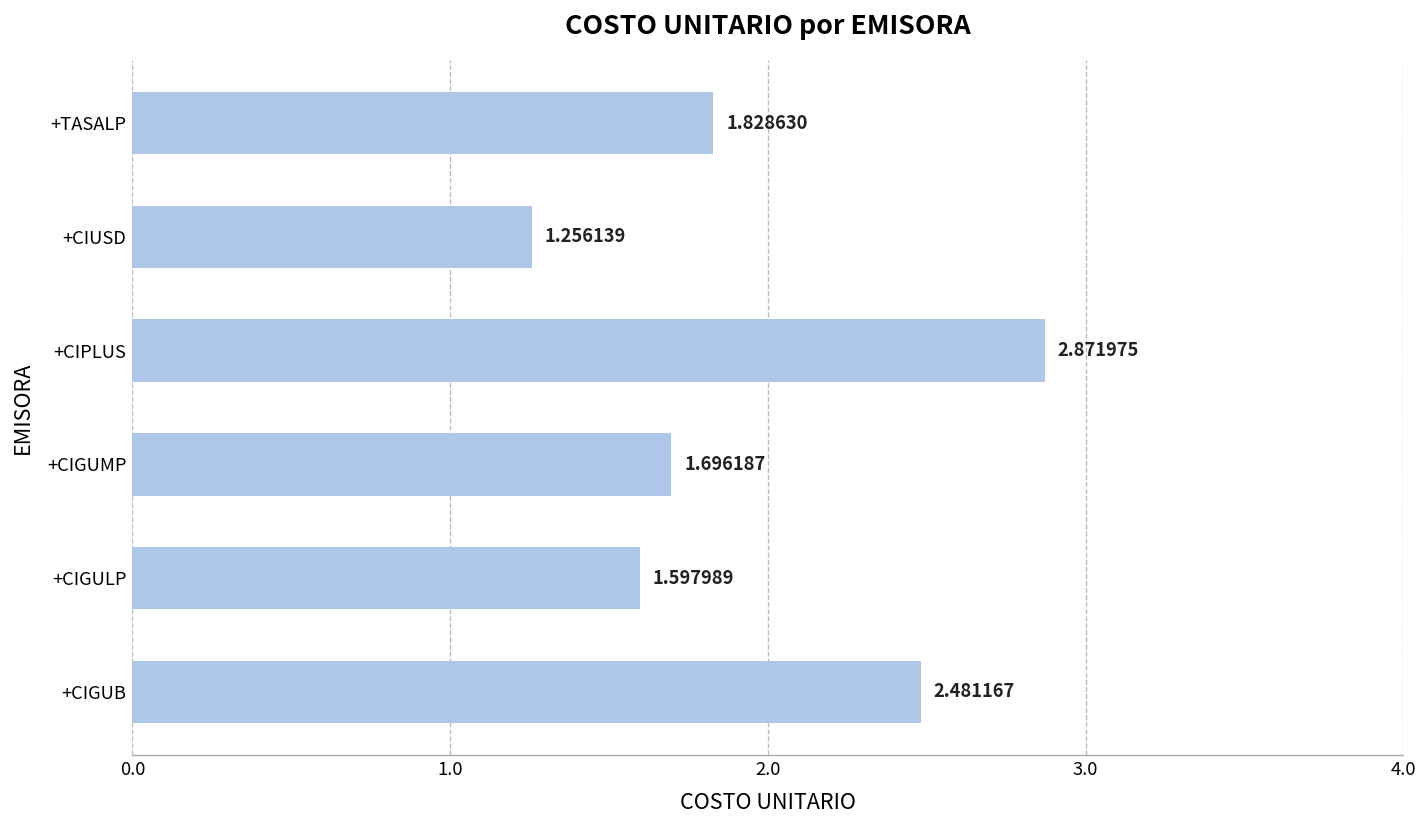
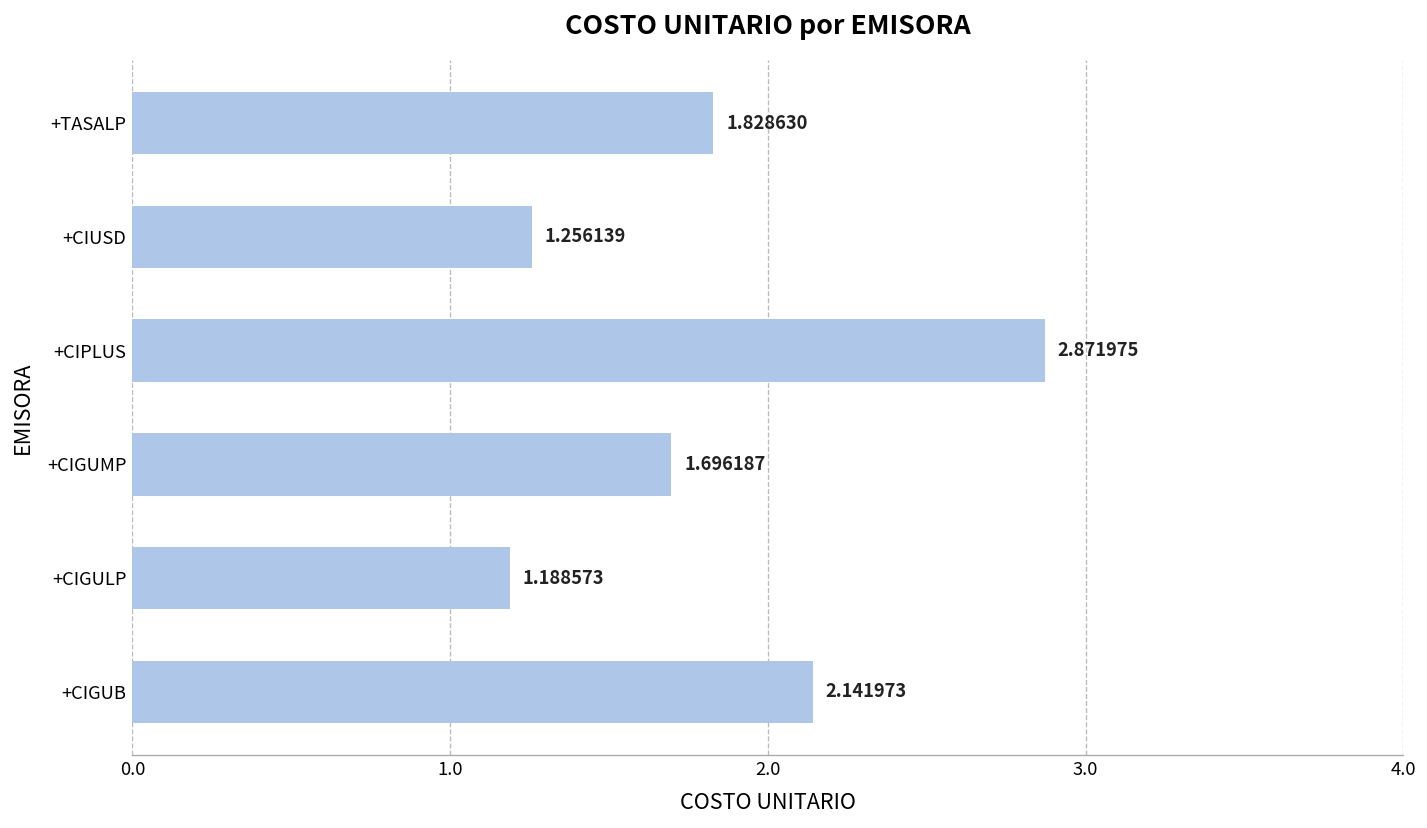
  {
    "+TASALP": 1.828630,
    "+CIUSD": 1.256139,
    "+CIPLUS": 2.871975,
    "+CIGUMP": 1.696187,
-   "+CIGULP": 1.597989,
-   "+CIGUB": 2.481167
+   "+CIGULP": 1.188573,
+   "+CIGUB": 2.141973
  }
